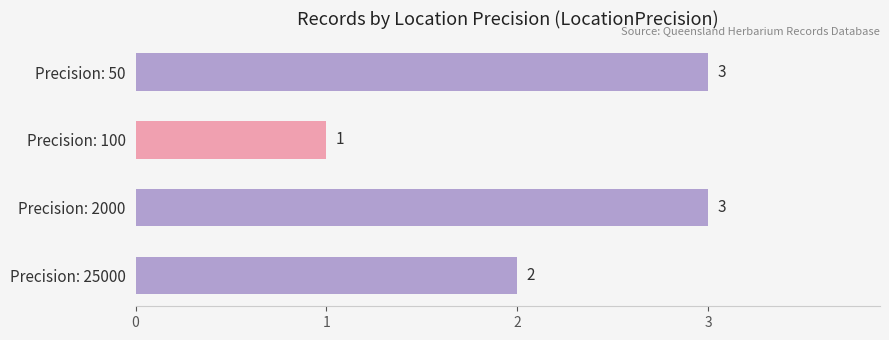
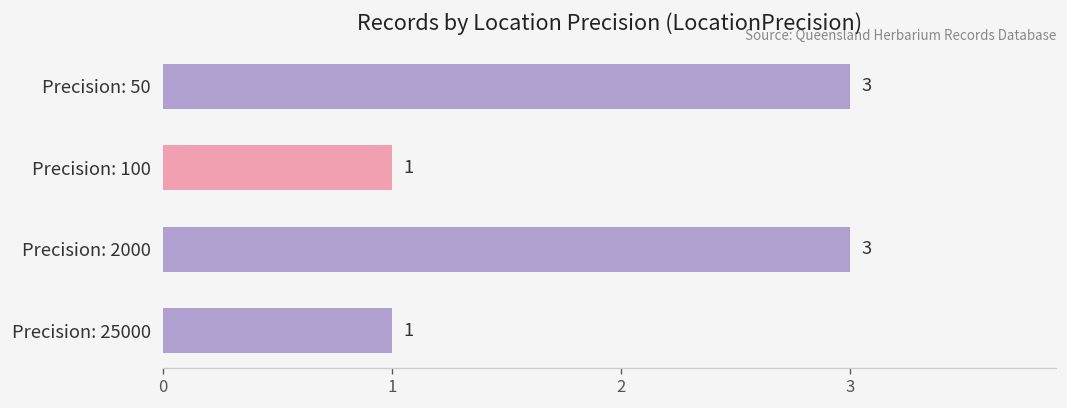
  {
    "Precision: 50": 3,
    "Precision: 100": 1,
    "Precision: 2000": 3,
-   "Precision: 25000": 2
+   "Precision: 25000": 1
  }
